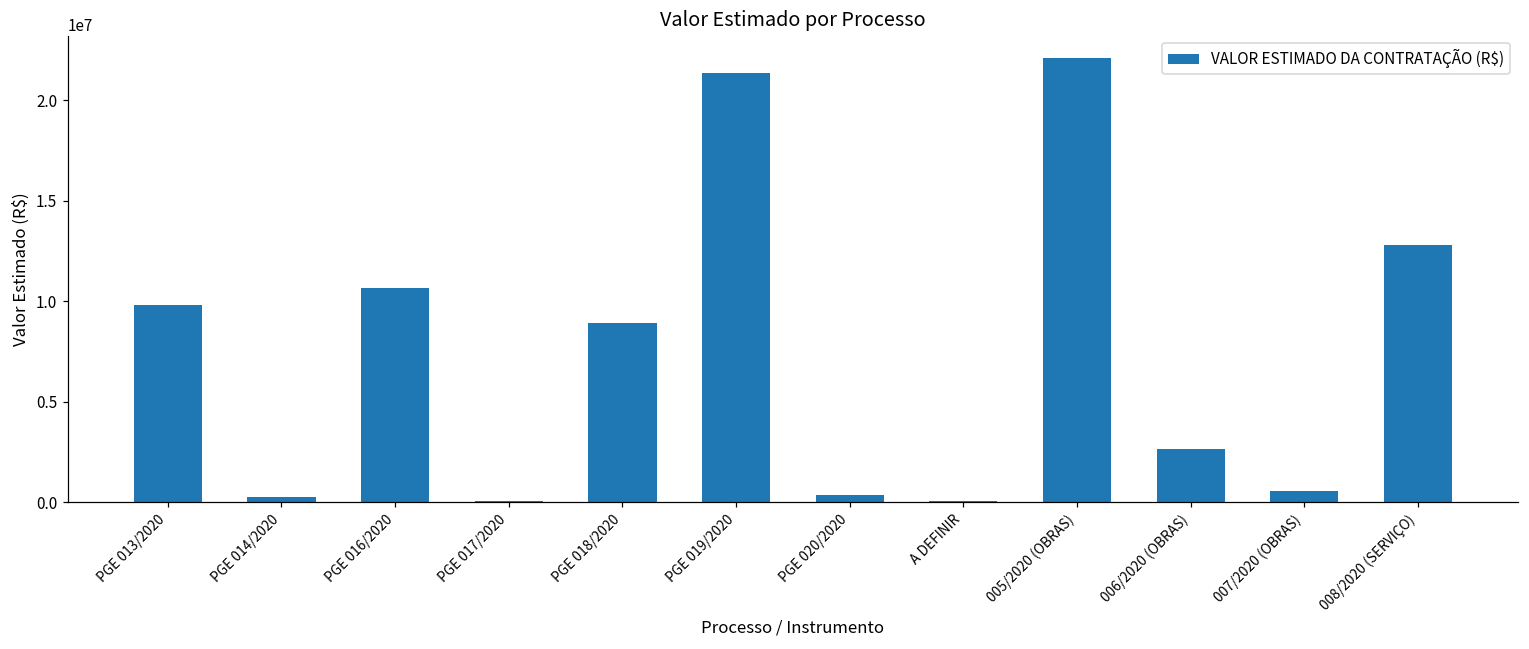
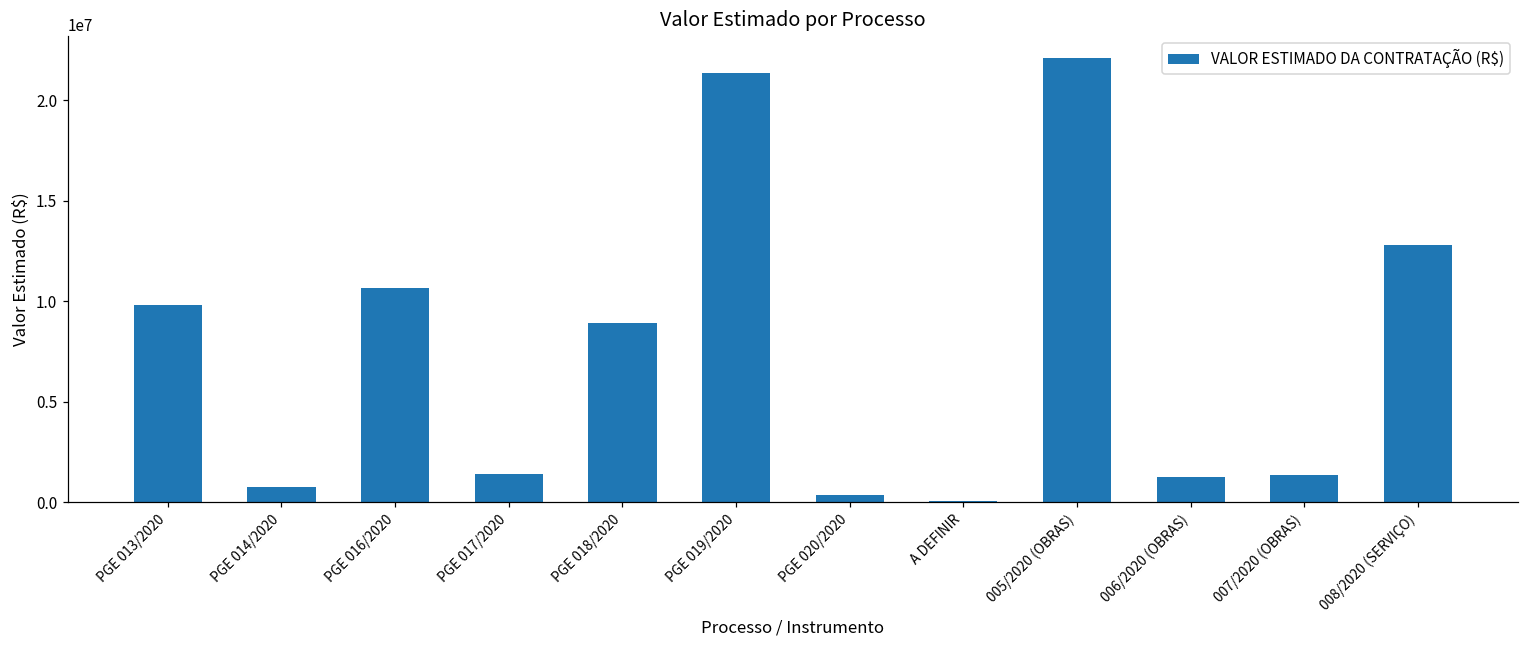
  {
    "PGE 013/2020": 9800000,
-   "PGE 014/2020": 200000,
+   "PGE 014/2020": 700000,
    "PGE 016/2020": 10700000,
-   "PGE 017/2020": 100000,
+   "PGE 017/2020": 1400000,
    "PGE 018/2020": 8900000,
    "PGE 019/2020": 21400000,
    "PGE 020/2020": 400000,
    "005/2020 (OBRAS)": 22100000,
-   "006/2020 (OBRAS)": 2700000,
-   "007/2020 (OBRAS)": 600000,
+   "006/2020 (OBRAS)": 1300000,
+   "007/2020 (OBRAS)": 1300000,
    "008/2020 (SERVIÇO)": 12800000
  }
